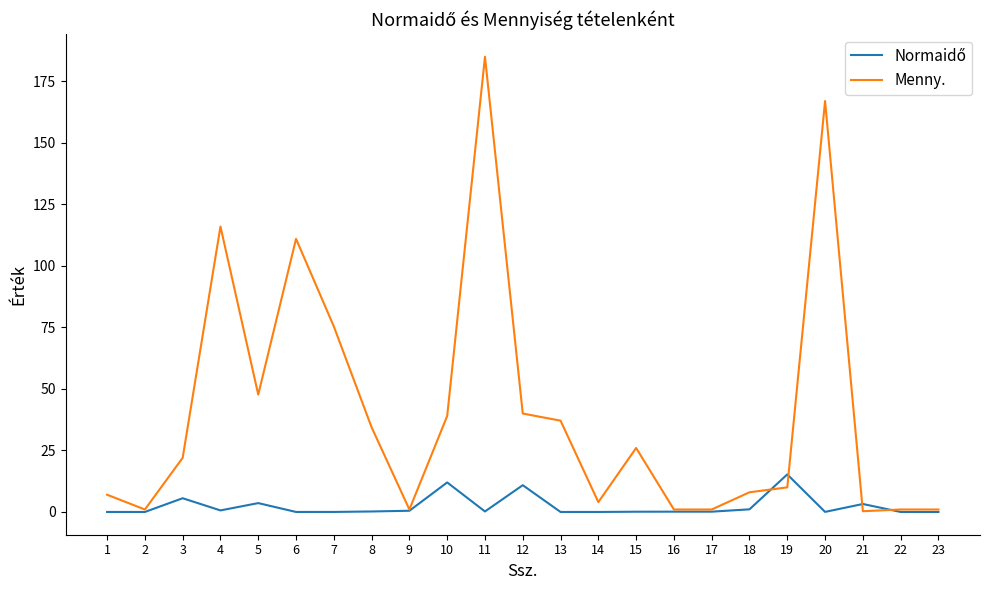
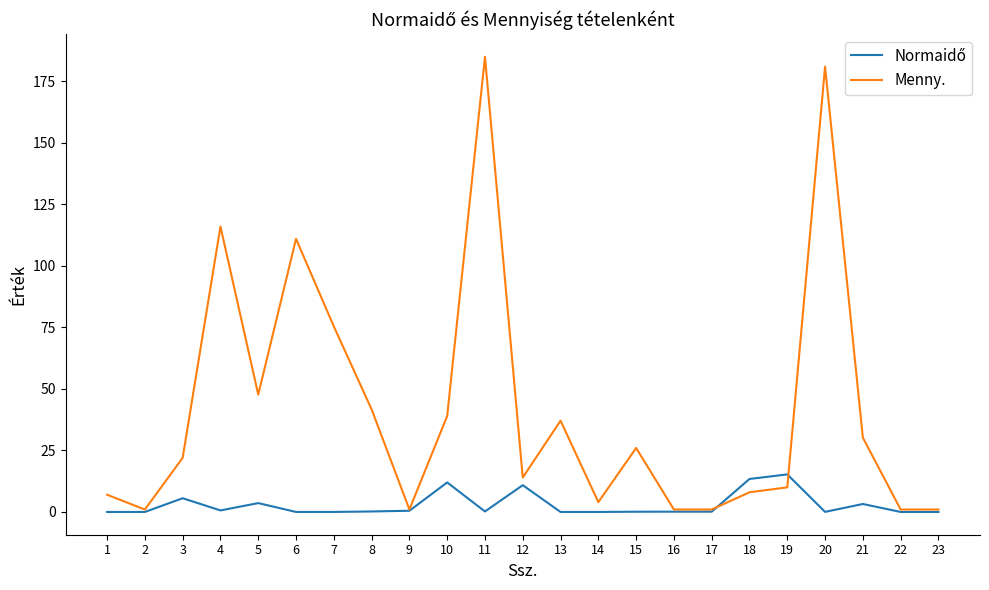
  {
    "Normaidő": {
      "1": 0,
      "3": 6,
      "4": 1,
      "5": 4,
      "6": 0,
      "7": 0,
      "8": 0,
      "10": 12,
      "11": 0,
      "12": 11,
      "13": 0,
      "14": 0,
      "15": 0,
-     "18": 1,
+     "18": 13,
      "19": 15,
      "20": 0,
      "21": 3
    },
    "Menny.": {
      "1": 7,
      "3": 22,
      "4": 116,
      "5": 48,
      "6": 111,
      "7": 75,
-     "8": 34,
+     "8": 42,
      "10": 39,
      "11": 185,
-     "12": 40,
+     "12": 14,
      "13": 37,
      "14": 4,
      "15": 26,
      "18": 8,
      "19": 10,
-     "20": 167,
-     "21": 0
+     "20": 181,
+     "21": 30
    }
  }
